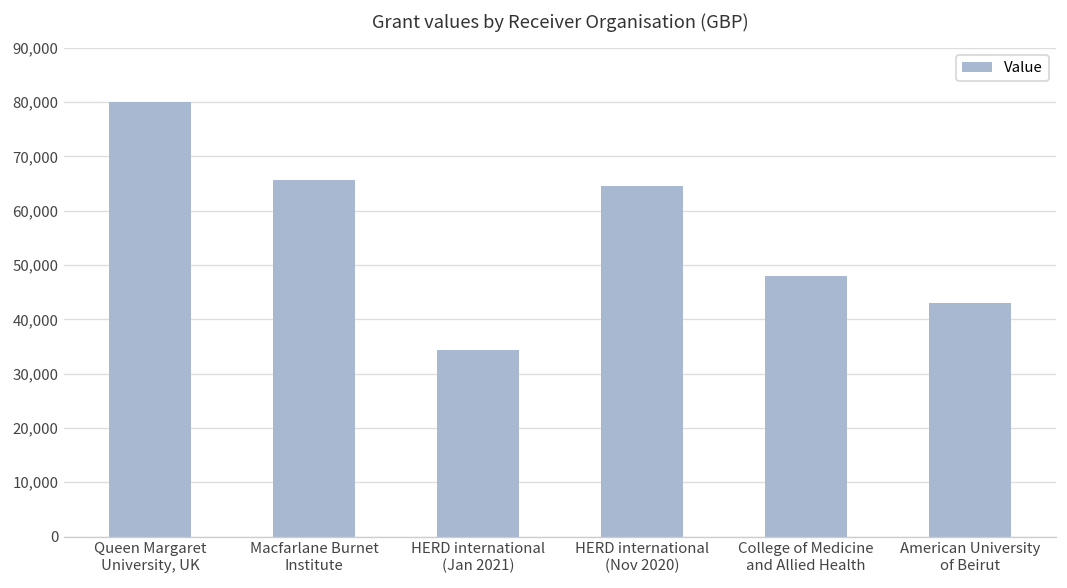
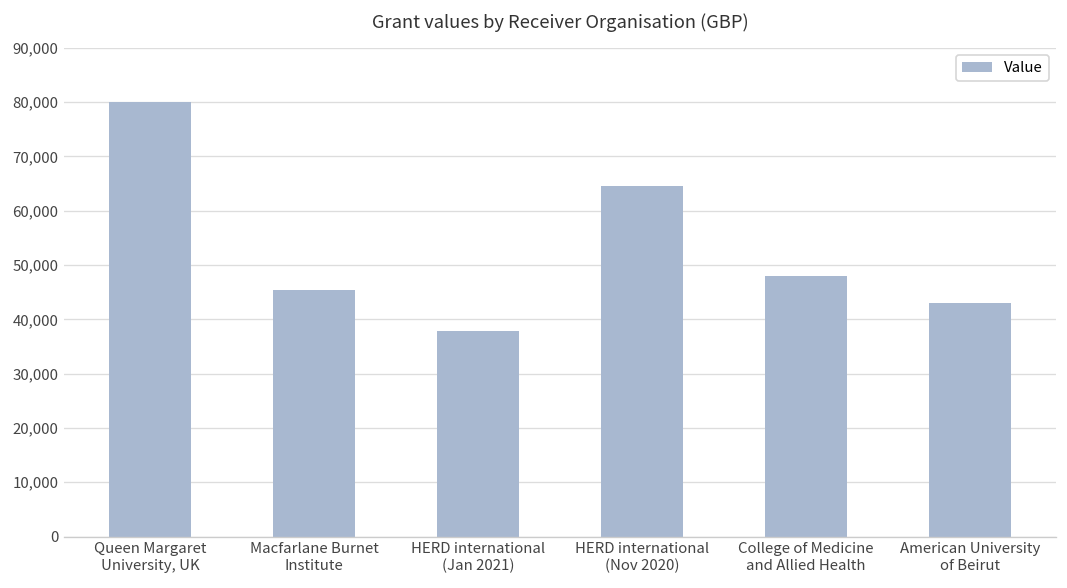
  {
    "Queen Margaret University, UK": "80,000",
-   "Macfarlane Burnet Institute": "66,000",
-   "HERD international (Jan 2021)": "34,000",
+   "Macfarlane Burnet Institute": "45,000",
+   "HERD international (Jan 2021)": "38,000",
    "HERD international (Nov 2020)": "65,000",
    "College of Medicine and Allied Health": "48,000",
    "American University of Beirut": "43,000"
  }
